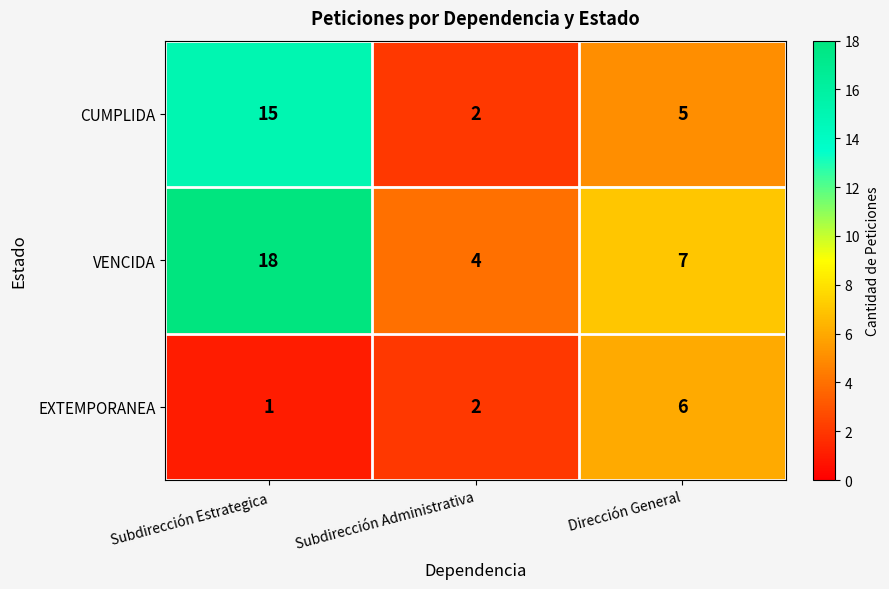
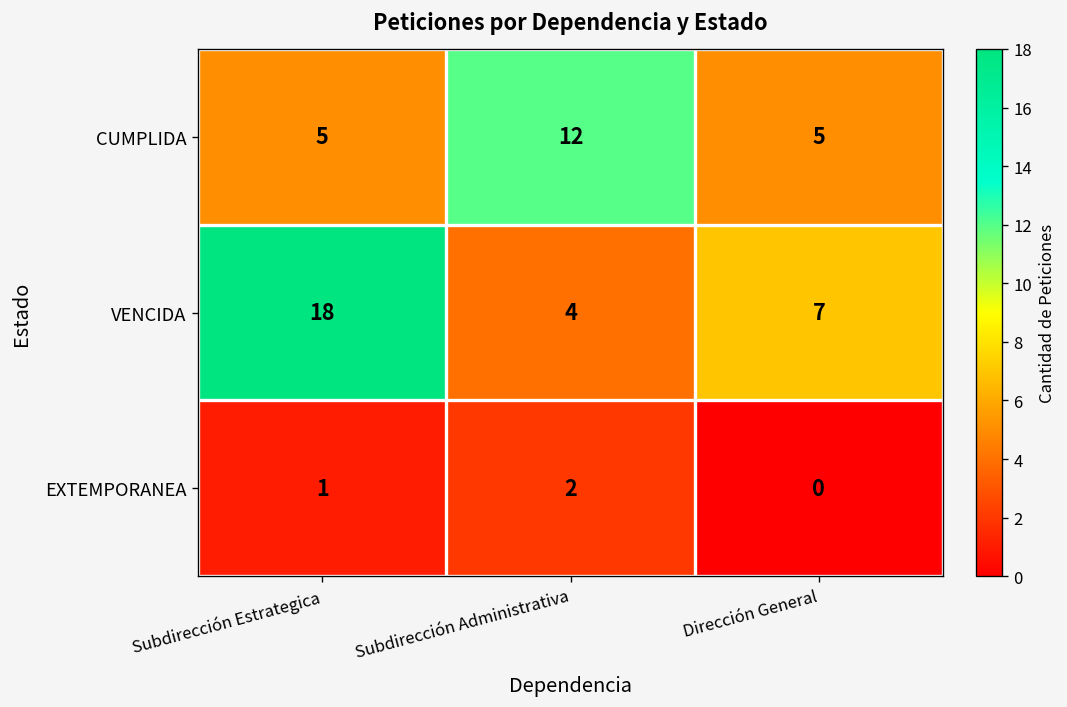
  {
    "CUMPLIDA": {
-     "Subdirección Estrategica": 15,
-     "Subdirección Administrativa": 2,
+     "Subdirección Estrategica": 5,
+     "Subdirección Administrativa": 12,
      "Dirección General": 5
    },
    "VENCIDA": {
      "Subdirección Estrategica": 18,
      "Subdirección Administrativa": 4,
      "Dirección General": 7
    },
    "EXTEMPORANEA": {
      "Subdirección Estrategica": 1,
      "Subdirección Administrativa": 2,
-     "Dirección General": 6
+     "Dirección General": 0
    }
  }
